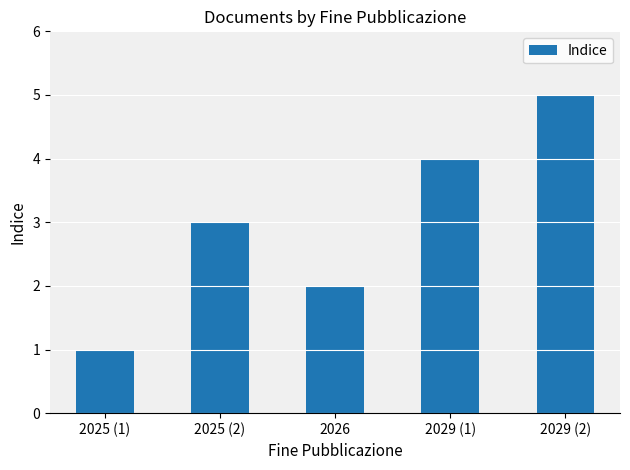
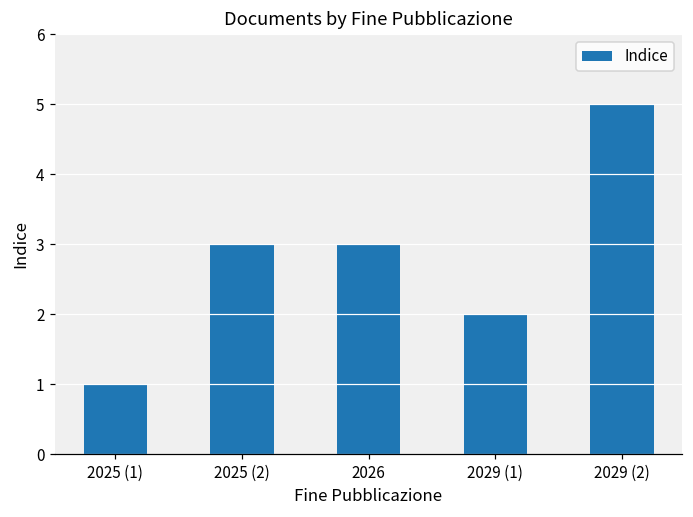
  {
    "2025 (1)": 1,
    "2025 (2)": 3,
-   "2026": 2,
-   "2029 (1)": 4,
+   "2026": 3,
+   "2029 (1)": 2,
    "2029 (2)": 5
  }
